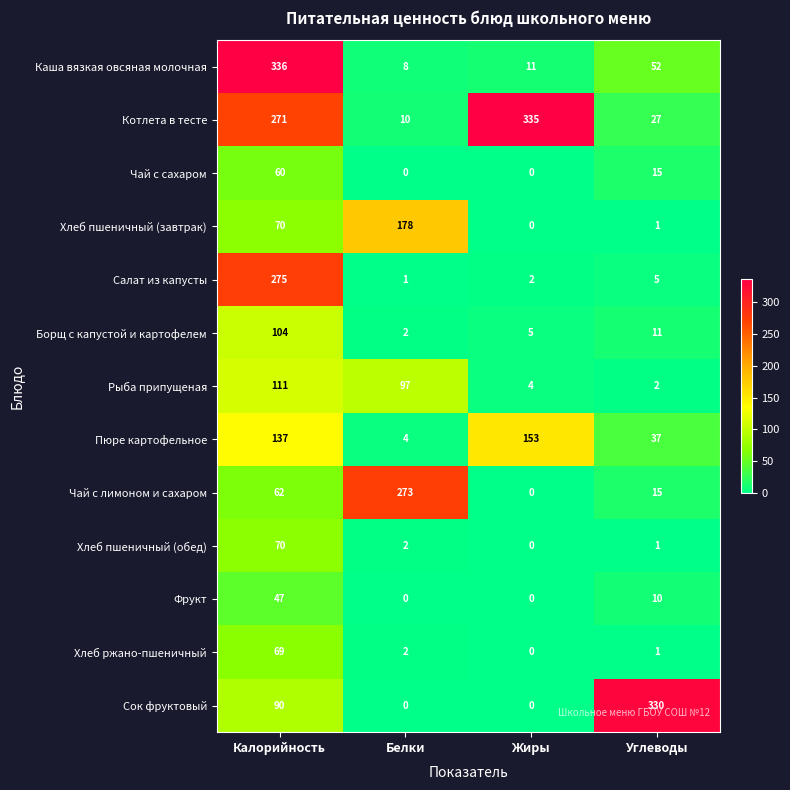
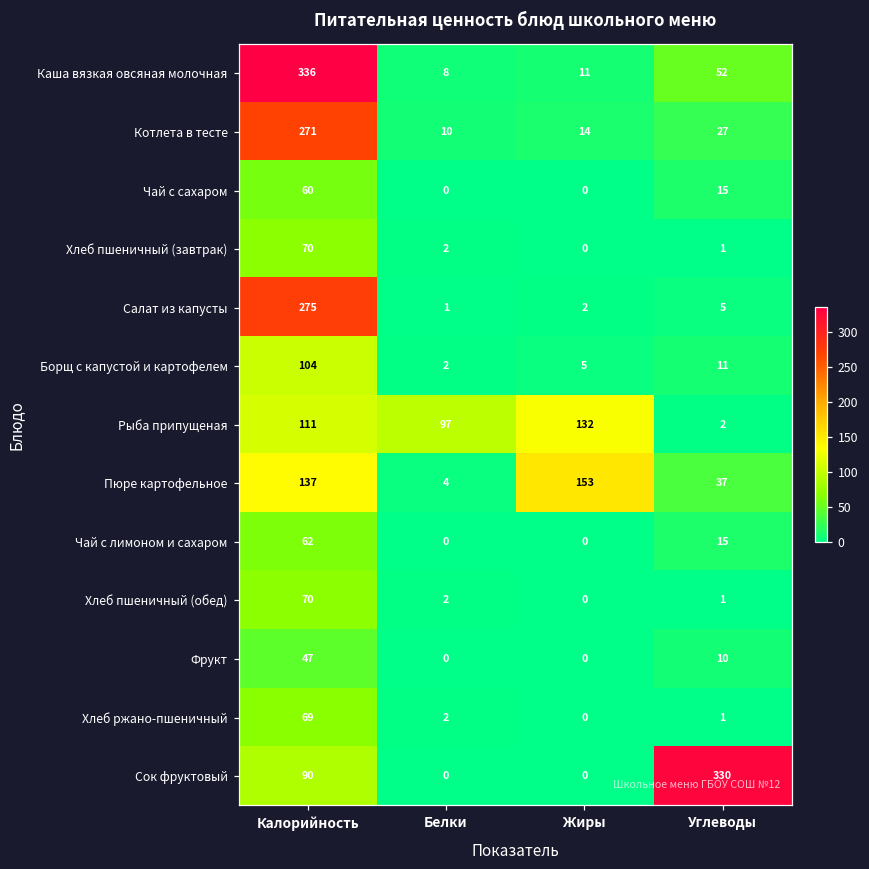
  {
    "Каша вязкая овсяная молочная": {
      "Калорийность": 336,
      "Белки": 8,
      "Жиры": 11,
      "Углеводы": 52
    },
    "Котлета в тесте": {
      "Калорийность": 271,
      "Белки": 10,
-     "Жиры": 335,
+     "Жиры": 14,
      "Углеводы": 27
    },
    "Чай с сахаром": {
      "Калорийность": 60,
      "Белки": 0,
      "Жиры": 0,
      "Углеводы": 15
    },
    "Хлеб пшеничный (завтрак)": {
      "Калорийность": 70,
-     "Белки": 178,
+     "Белки": 2,
      "Жиры": 0,
      "Углеводы": 1
    },
    "Салат из капусты": {
      "Калорийность": 275,
      "Белки": 1,
      "Жиры": 2,
      "Углеводы": 5
    },
    "Борщ с капустой и картофелем": {
      "Калорийность": 104,
      "Белки": 2,
      "Жиры": 5,
      "Углеводы": 11
    },
    "Рыба припущеная": {
      "Калорийность": 111,
      "Белки": 97,
-     "Жиры": 4,
+     "Жиры": 132,
      "Углеводы": 2
    },
    "Пюре картофельное": {
      "Калорийность": 137,
      "Белки": 4,
      "Жиры": 153,
      "Углеводы": 37
    },
    "Чай с лимоном и сахаром": {
      "Калорийность": 62,
-     "Белки": 273,
+     "Белки": 0,
      "Жиры": 0,
      "Углеводы": 15
    },
    "Хлеб пшеничный (обед)": {
      "Калорийность": 70,
      "Белки": 2,
      "Жиры": 0,
      "Углеводы": 1
    },
    "Фрукт": {
      "Калорийность": 47,
      "Белки": 0,
      "Жиры": 0,
      "Углеводы": 10
    },
    "Хлеб ржано-пшеничный": {
      "Калорийность": 69,
      "Белки": 2,
      "Жиры": 0,
      "Углеводы": 1
    },
    "Сок фруктовый": {
      "Калорийность": 90,
      "Белки": 0,
      "Жиры": 0,
      "Углеводы": 12
    }
  }
